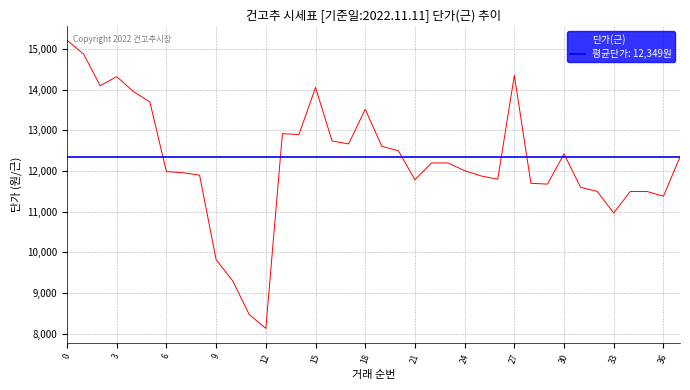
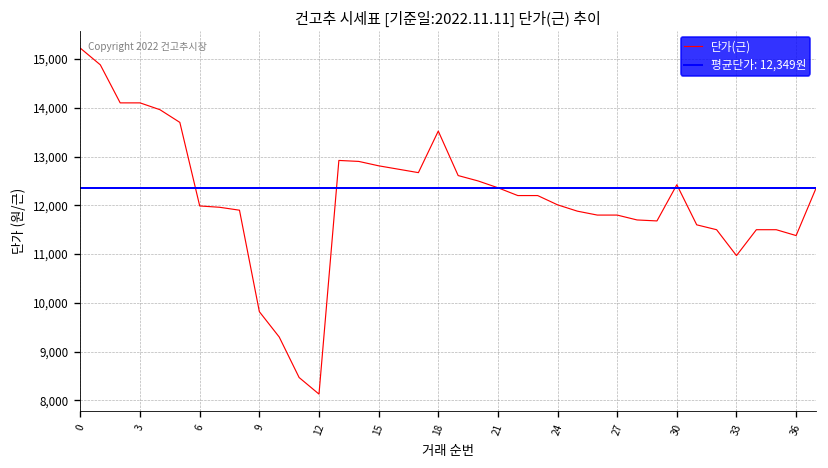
  {
-   "3": "14,300",
+   "3": "14,100",
    "6": "12,000",
    "9": "9,800",
    "12": "8,100",
-   "15": "14,100",
+   "15": "12,800",
    "18": "13,500",
-   "21": "11,800",
+   "21": "12,400",
    "24": "12,000",
-   "27": "14,400",
+   "27": "11,800",
    "30": "12,400",
    "33": "11,000",
    "36": "11,400"
  }
